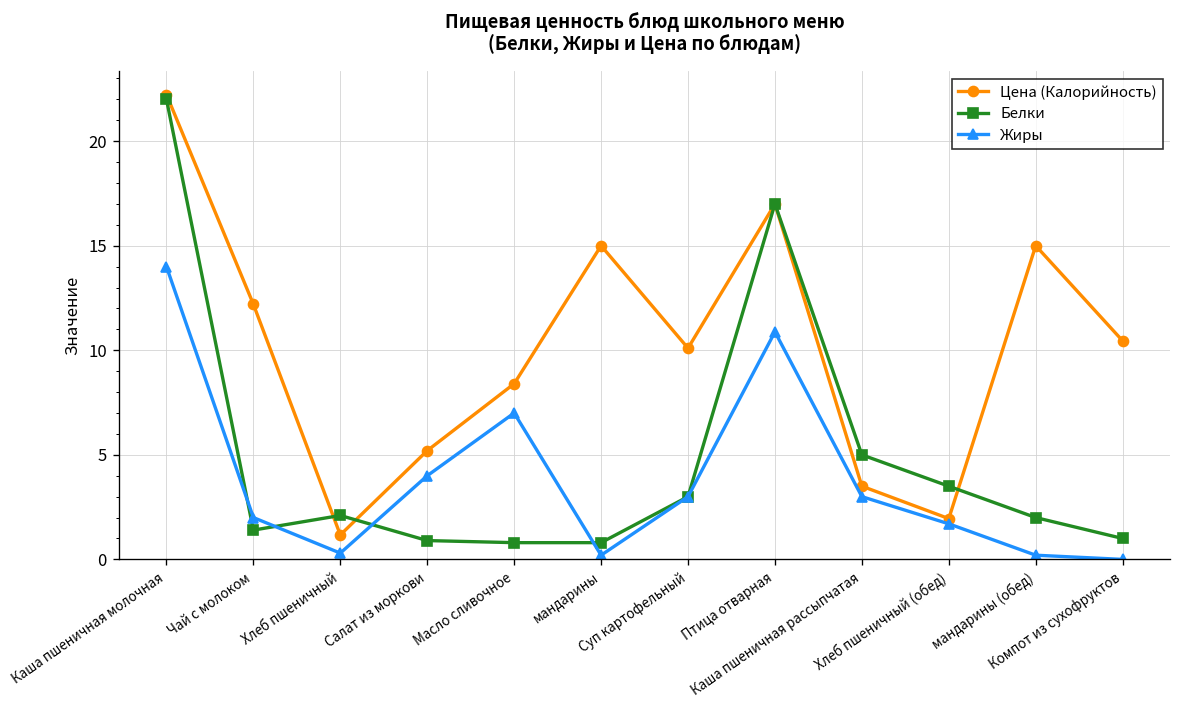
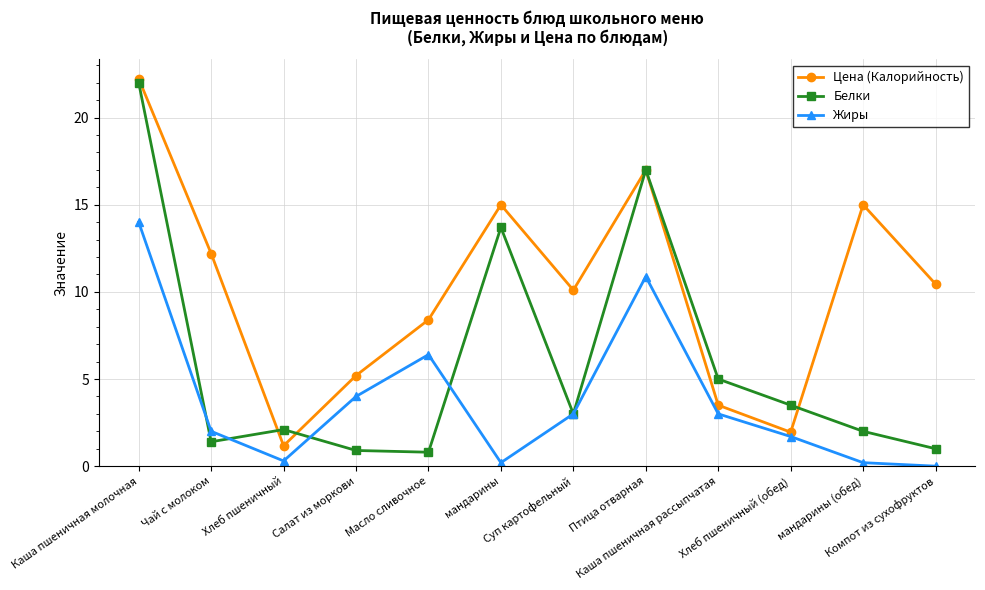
  {
    "Цена (Калорийность)": {
      "Каша пшеничная молочная": 22.2,
      "Чай с молоком": 12.2,
      "Хлеб пшеничный": 1.2,
      "Салат из моркови": 5.2,
      "Масло сливочное": 8.4,
      "мандарины": 15.0,
      "Суп картофельный": 10.1,
      "Каша пшеничная рассыпчатая": 3.5,
      "Хлеб пшеничный (обед)": 2.0,
      "мандарины (обед)": 15.0,
      "Компот из сухофруктов": 10.5
    },
    "Белки": {
      "Каша пшеничная молочная": 22.0,
      "Чай с молоком": 1.4,
      "Хлеб пшеничный": 2.1,
      "Салат из моркови": 0.9,
      "Масло сливочное": 0.8,
-     "мандарины": 0.8,
+     "мандарины": 13.7,
      "Каша пшеничная рассыпчатая": 5.0,
      "Хлеб пшеничный (обед)": 3.5,
      "мандарины (обед)": 2.0,
      "Компот из сухофруктов": 1.0
    },
    "Жиры": {
      "Каша пшеничная молочная": 14.0,
      "Чай с молоком": 2.0,
      "Хлеб пшеничный": 0.3,
      "Салат из моркови": 4.0,
-     "Масло сливочное": 7.0,
+     "Масло сливочное": 6.4,
      "мандарины": 0.2,
      "Птица отварная": 10.9,
      "Каша пшеничная рассыпчатая": 3.0,
      "Хлеб пшеничный (обед)": 1.7,
      "мандарины (обед)": 0.2,
      "Компот из сухофруктов": 0.0
    }
  }
